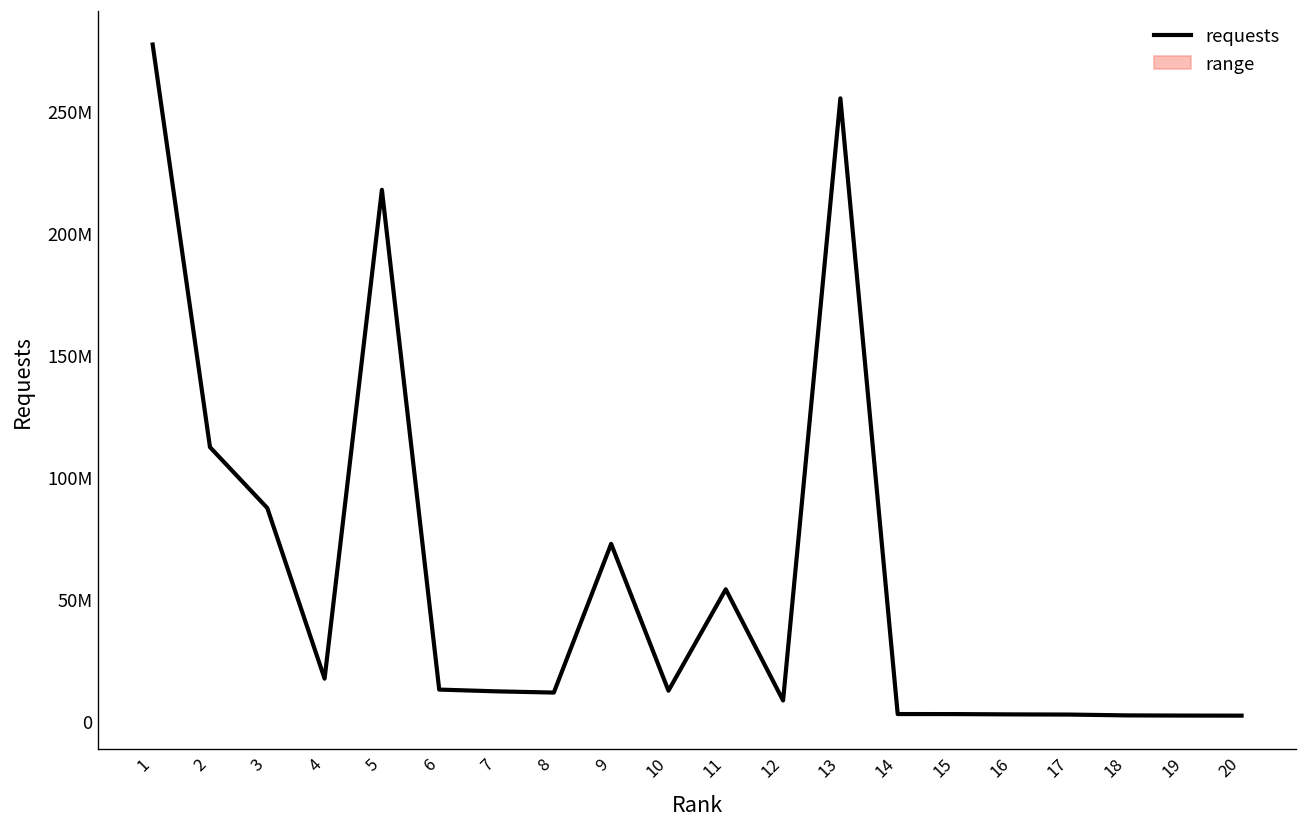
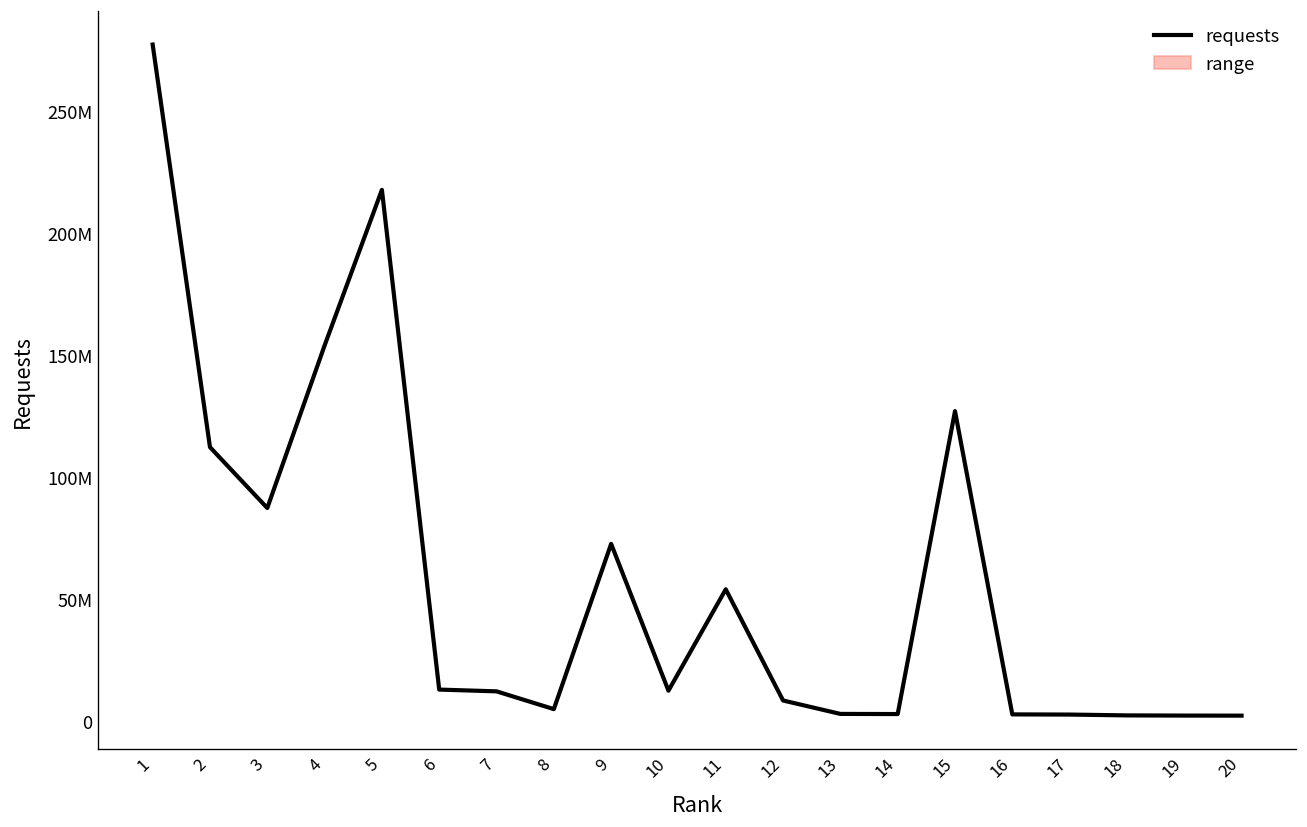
  {
    "requests": {
      "1": 277000000,
      "2": 112000000,
      "3": 87000000,
-     "4": 17000000,
+     "4": 154000000,
      "5": 218000000,
      "6": 13000000,
      "7": 12000000,
-     "8": 12000000,
+     "8": 5000000,
      "9": 73000000,
      "10": 13000000,
      "11": 54000000,
      "12": 9000000,
-     "13": 255000000,
+     "13": 3000000,
      "14": 3000000,
-     "15": 3000000
+     "15": 127000000
    }
  }
